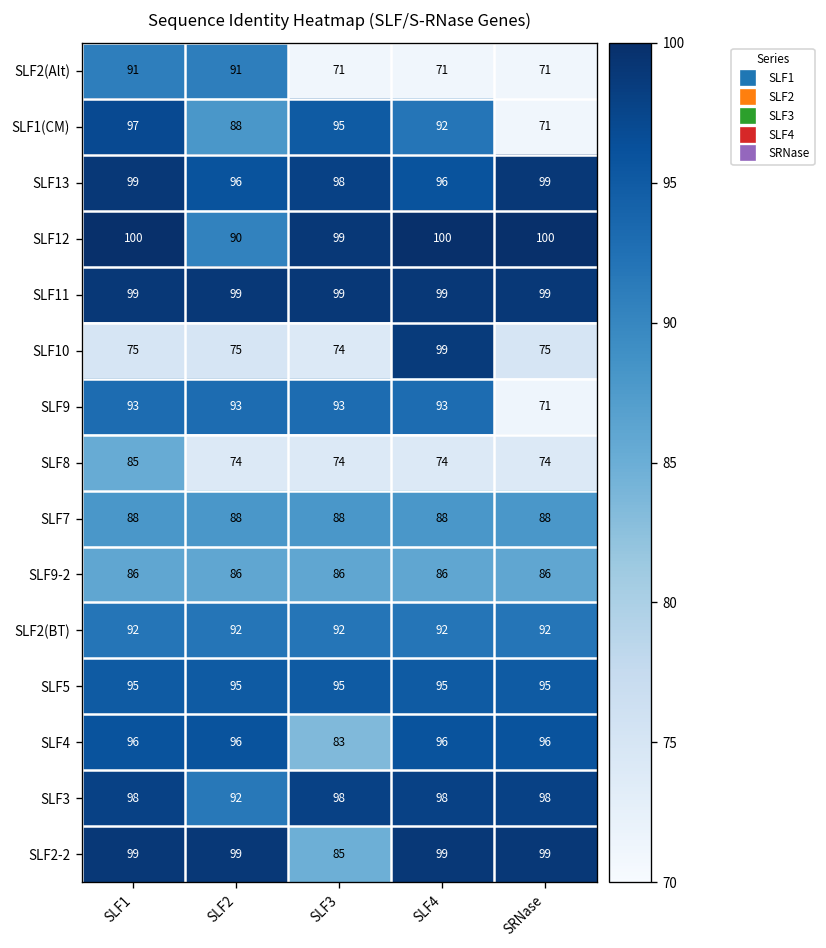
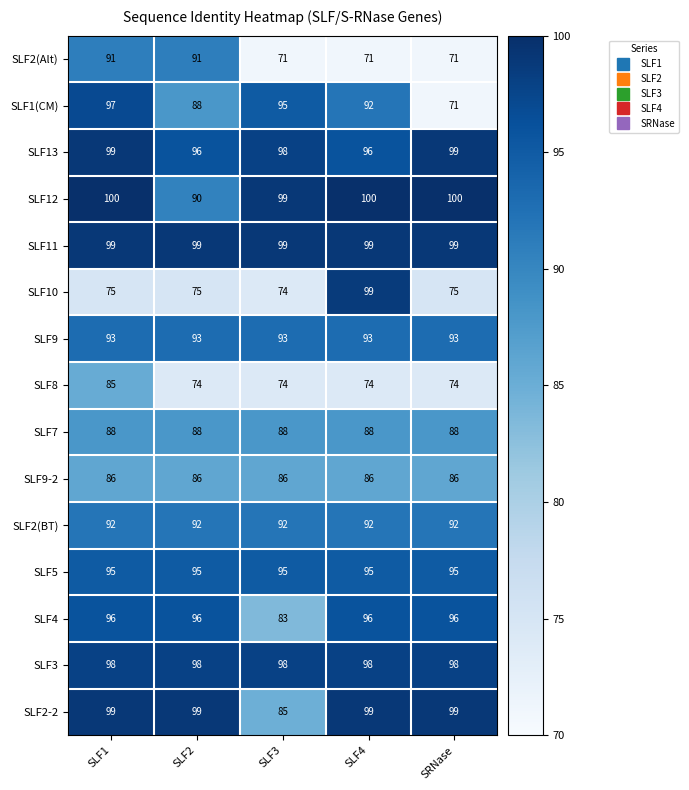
  {
    "SLF2(Alt)": {
      "SLF1": 91,
      "SLF2": 91,
      "SLF3": 71,
      "SLF4": 71,
      "SRNase": 71
    },
    "SLF1(CM)": {
      "SLF1": 97,
      "SLF2": 88,
      "SLF3": 95,
      "SLF4": 92,
      "SRNase": 71
    },
    "SLF13": {
      "SLF1": 99,
      "SLF2": 96,
      "SLF3": 98,
      "SLF4": 96,
      "SRNase": 99
    },
    "SLF12": {
      "SLF1": 100,
      "SLF2": 90,
      "SLF3": 99,
      "SLF4": 100,
      "SRNase": 100
    },
    "SLF11": {
      "SLF1": 99,
      "SLF2": 99,
      "SLF3": 99,
      "SLF4": 99,
      "SRNase": 99
    },
    "SLF10": {
      "SLF1": 75,
      "SLF2": 75,
      "SLF3": 74,
      "SLF4": 99,
      "SRNase": 75
    },
    "SLF9": {
      "SLF1": 93,
      "SLF2": 93,
      "SLF3": 93,
      "SLF4": 93,
-     "SRNase": 71
+     "SRNase": 93
    },
    "SLF8": {
      "SLF1": 85,
      "SLF2": 74,
      "SLF3": 74,
      "SLF4": 74,
      "SRNase": 74
    },
    "SLF7": {
      "SLF1": 88,
      "SLF2": 88,
      "SLF3": 88,
      "SLF4": 88,
      "SRNase": 88
    },
    "SLF9-2": {
      "SLF1": 86,
      "SLF2": 86,
      "SLF3": 86,
      "SLF4": 86,
      "SRNase": 86
    },
    "SLF2(BT)": {
      "SLF1": 92,
      "SLF2": 92,
      "SLF3": 92,
      "SLF4": 92,
      "SRNase": 92
    },
    "SLF5": {
      "SLF1": 95,
      "SLF2": 95,
      "SLF3": 95,
      "SLF4": 95,
      "SRNase": 95
    },
    "SLF4": {
      "SLF1": 96,
      "SLF2": 96,
      "SLF3": 83,
      "SLF4": 96,
      "SRNase": 96
    },
    "SLF3": {
      "SLF1": 98,
-     "SLF2": 92,
+     "SLF2": 98,
      "SLF3": 98,
      "SLF4": 98,
      "SRNase": 98
    },
    "SLF2-2": {
      "SLF1": 99,
      "SLF2": 99,
      "SLF3": 85,
      "SLF4": 99,
      "SRNase": 99
    }
  }
